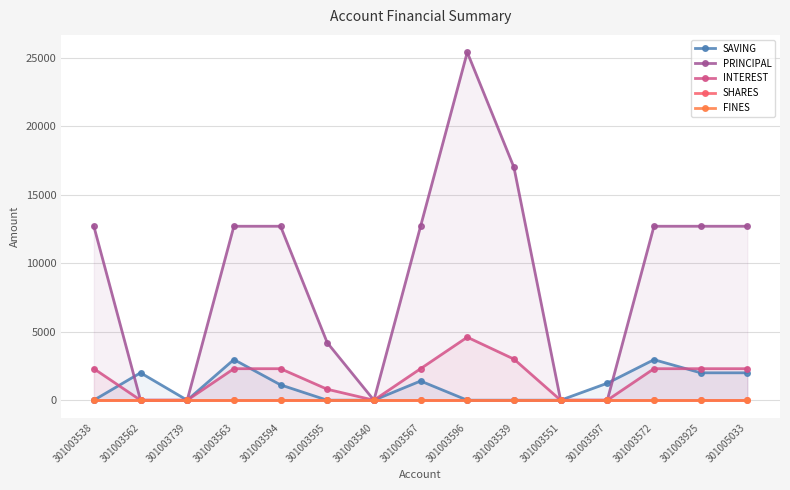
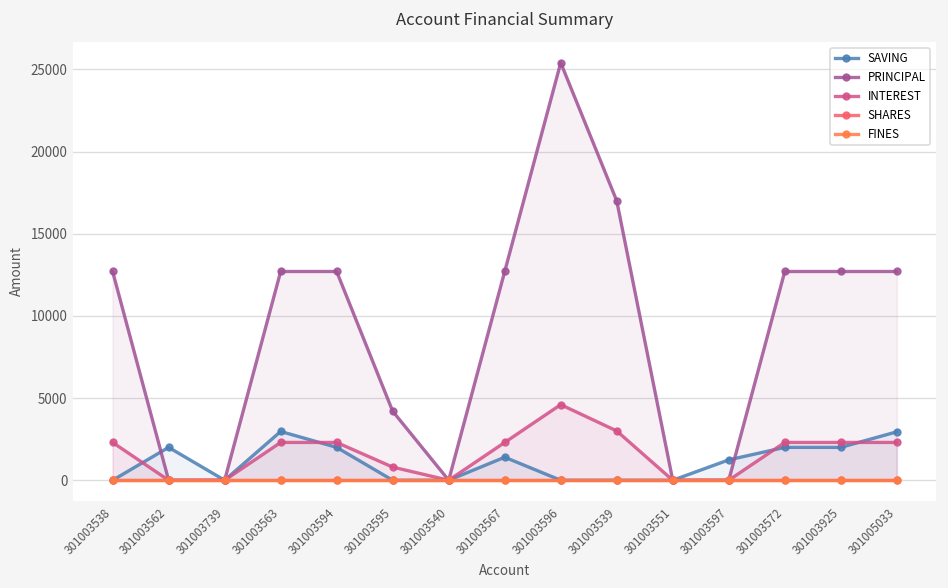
  {
    "SAVING": {
      "301003562": 2000,
      "301003563": 3000,
-     "301003594": 1100,
+     "301003594": 2000,
      "301003567": 1400,
      "301003597": 1200,
-     "301003572": 3000,
+     "301003572": 2000,
      "301003925": 2000,
-     "301005033": 2000
+     "301005033": 2900
    },
    "FINES": {
      "301003563": 0,
      "301003594": 0,
      "301003567": 0,
      "301003572": 0,
      "301003925": 0,
      "301005033": 0
    }
  }
